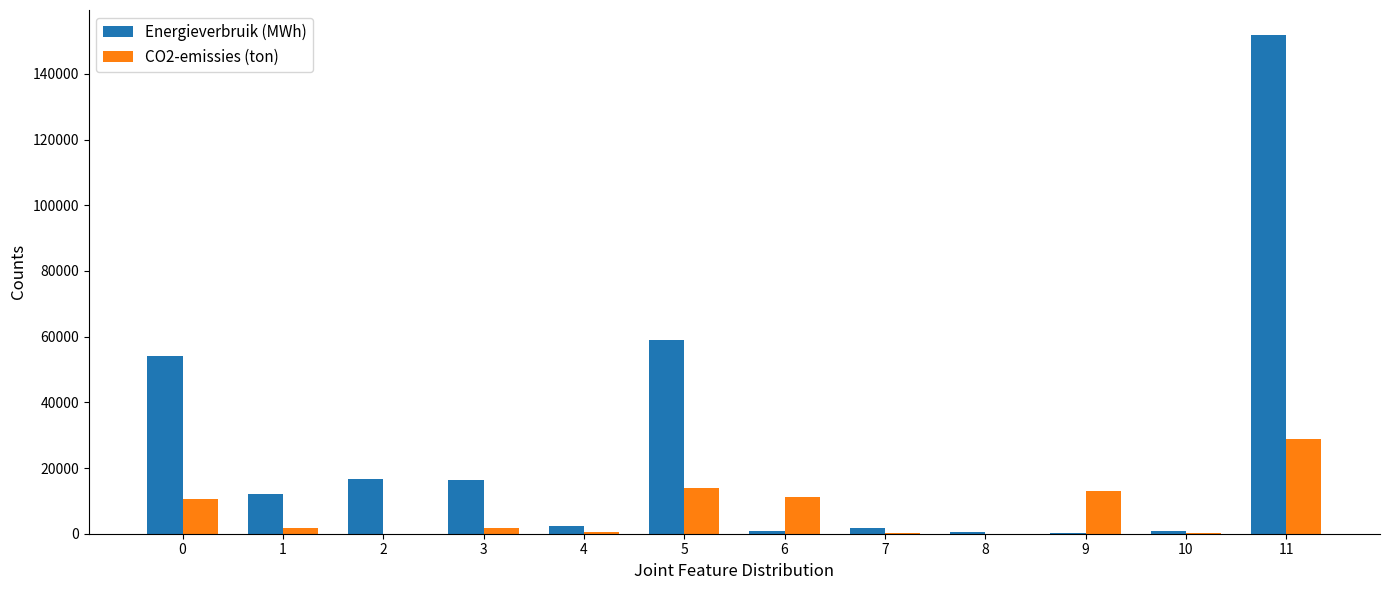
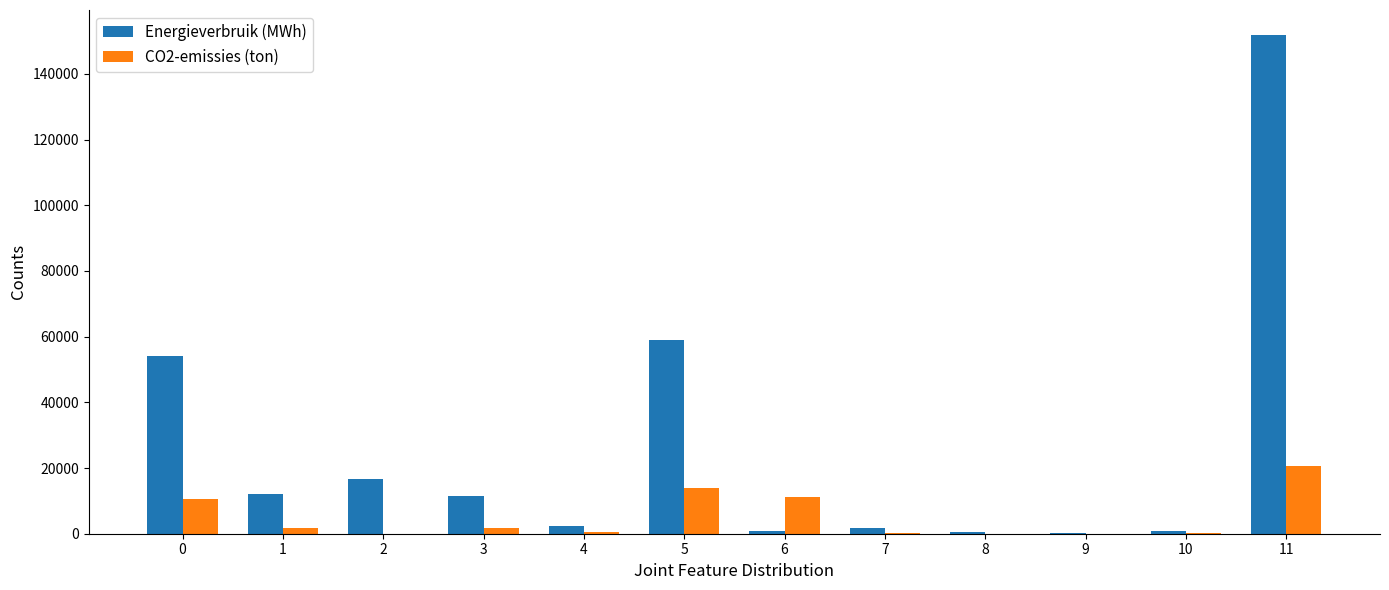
  {
    "Energieverbruik (MWh)": {
      "0": 54000,
      "1": 12000,
      "2": 17000,
-     "3": 16000,
+     "3": 11000,
      "4": 2000,
      "5": 59000,
      "6": 1000,
      "7": 2000,
      "11": 152000
    },
    "CO2-emissies (ton)": {
      "0": 11000,
      "1": 2000,
      "2": 0,
      "3": 2000,
      "5": 14000,
      "6": 11000,
-     "9": 13000,
-     "11": 29000
+     "9": 0,
+     "11": 21000
    }
  }
